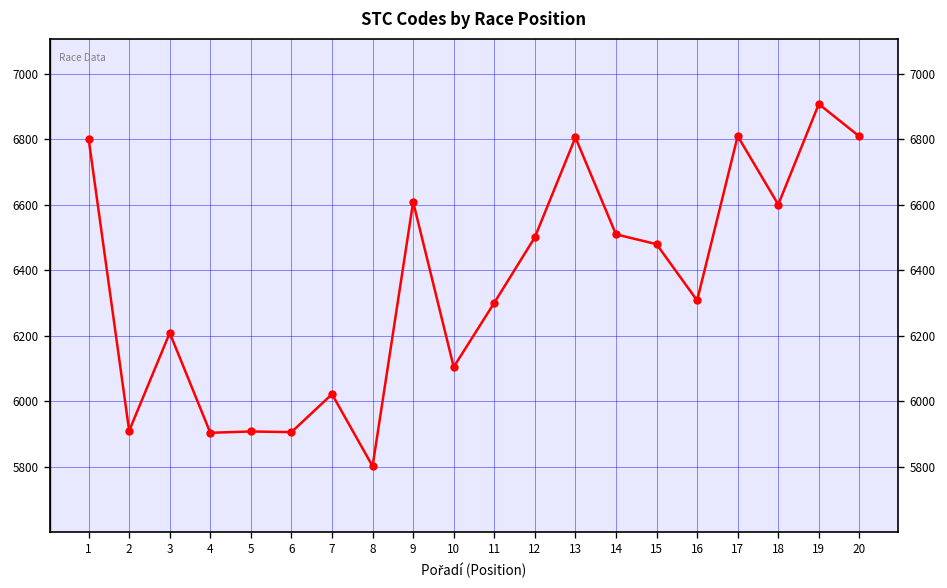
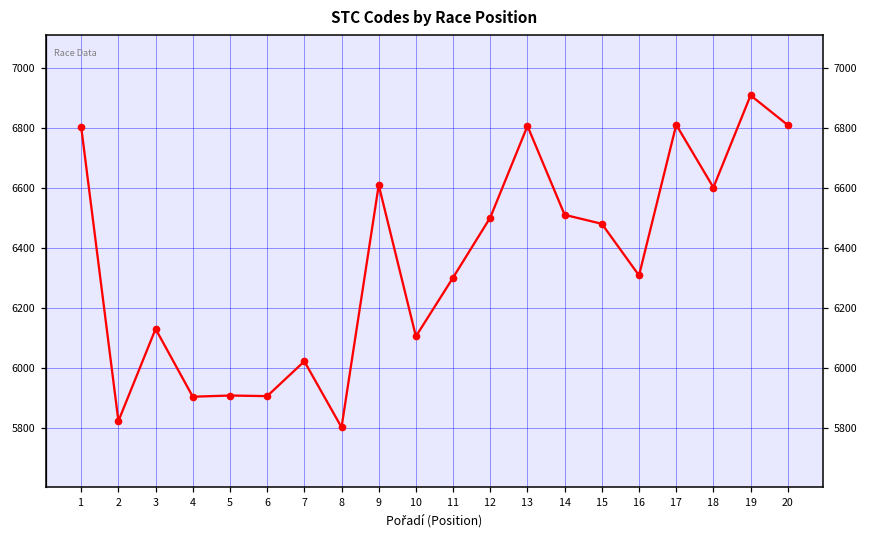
  {
    "1": 6800,
-   "2": 5910,
-   "3": 6210,
+   "2": 5820,
+   "3": 6130,
    "4": 5900,
    "5": 5910,
    "6": 5910,
    "7": 6020,
    "8": 5800,
    "9": 6610,
    "10": 6110,
    "11": 6300,
    "12": 6500,
    "13": 6810,
    "14": 6510,
    "15": 6480,
    "16": 6310,
    "17": 6810,
    "18": 6600,
    "19": 6910,
    "20": 6810
  }
